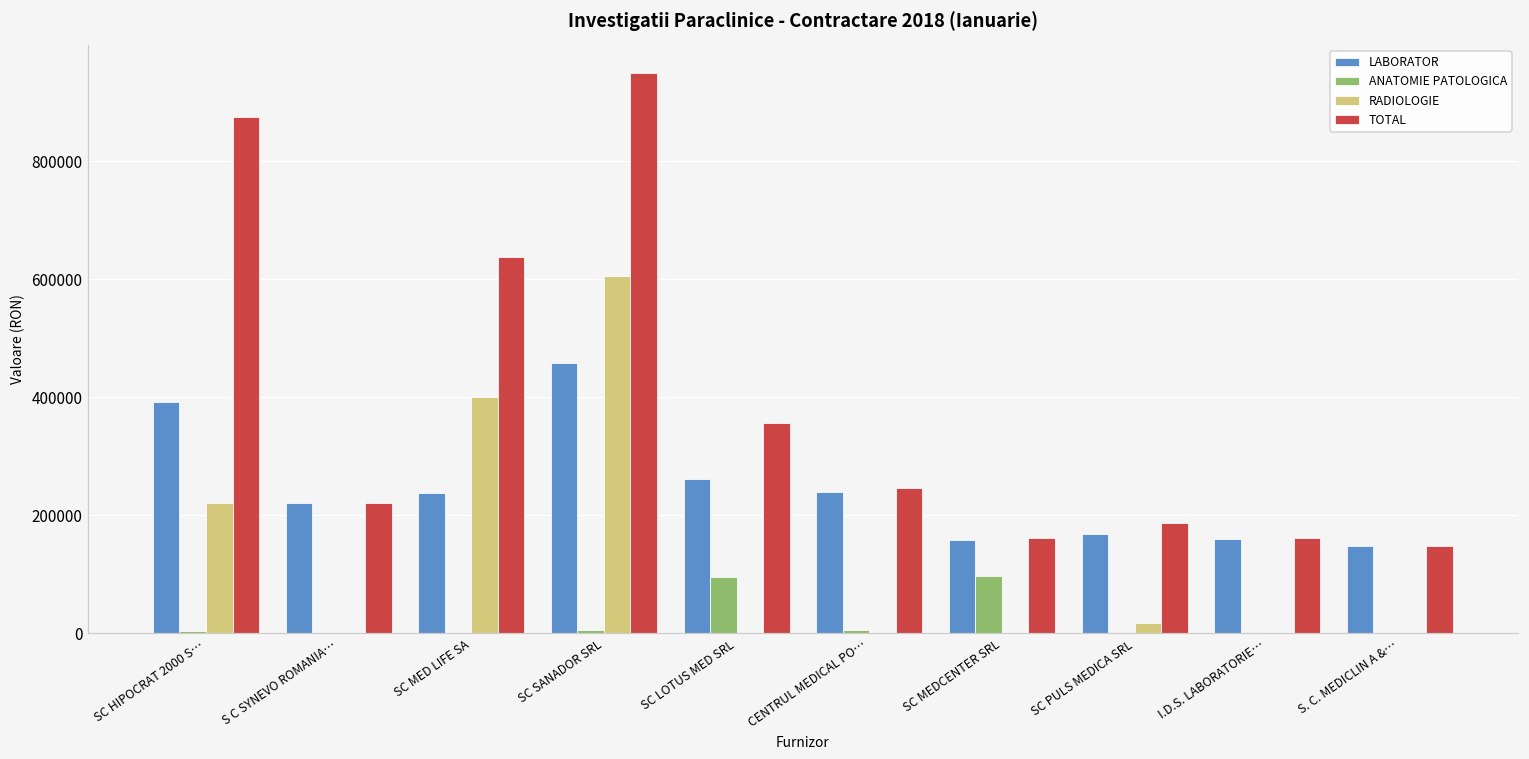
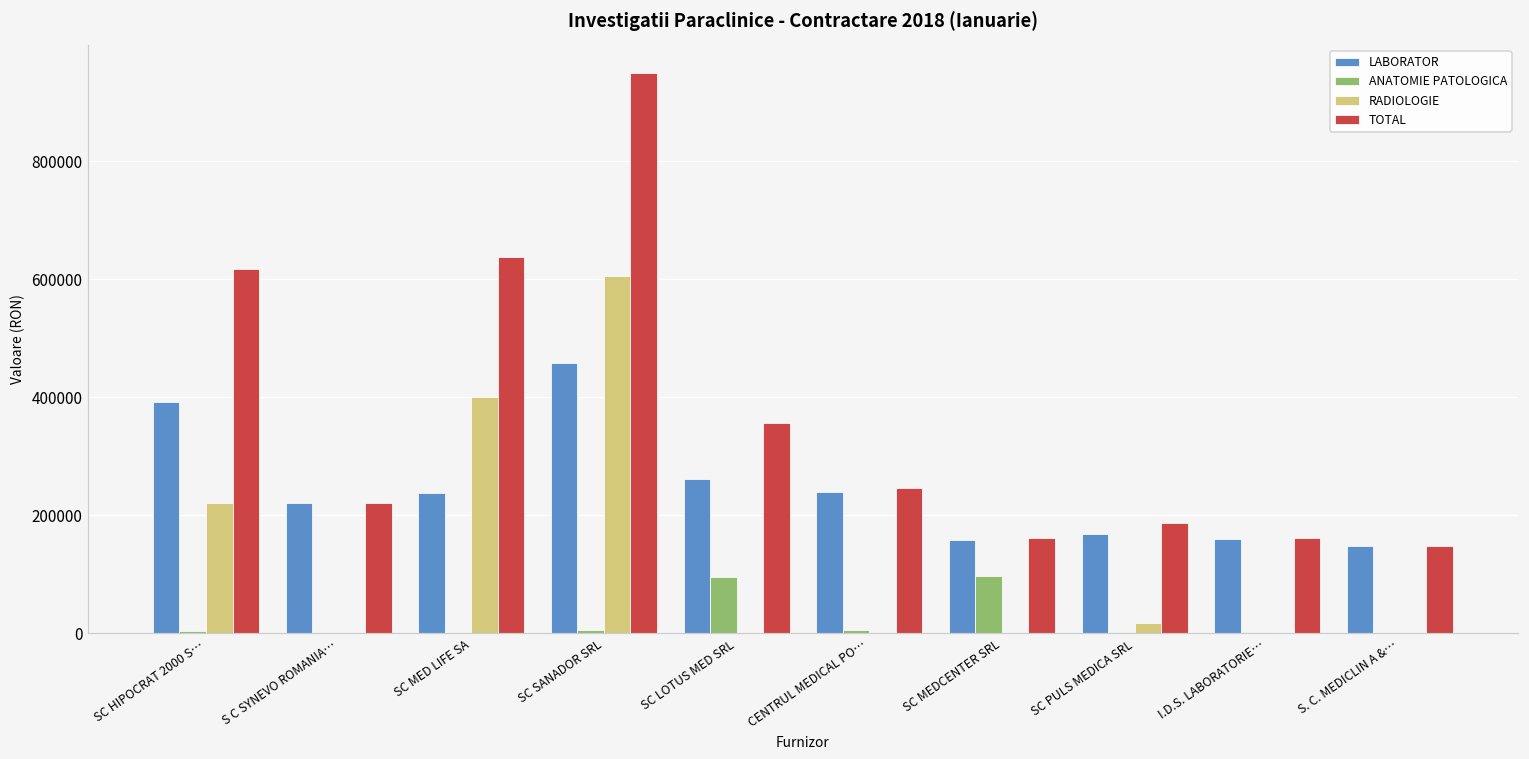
  {
    "LABORATOR": {
      "SC HIPOCRAT 2000 S…": 390000,
      "S C SYNEVO ROMANIA…": 220000,
      "SC MED LIFE SA": 240000,
      "SC SANADOR SRL": 460000,
      "SC LOTUS MED SRL": 260000,
      "CENTRUL MEDICAL PO…": 240000,
      "SC MEDCENTER SRL": 160000,
      "SC PULS MEDICA SRL": 170000,
      "I.D.S. LABORATORIE…": 160000,
      "S. C. MEDICLIN A &…": 150000
    },
    "ANATOMIE PATOLOGICA": {
      "S C SYNEVO ROMANIA…": 0,
      "SC SANADOR SRL": 10000,
      "SC LOTUS MED SRL": 100000,
      "CENTRUL MEDICAL PO…": 10000,
      "SC MEDCENTER SRL": 100000,
      "S. C. MEDICLIN A &…": 0
    },
    "RADIOLOGIE": {
      "SC HIPOCRAT 2000 S…": 220000,
      "S C SYNEVO ROMANIA…": 0,
      "SC MED LIFE SA": 400000,
      "SC SANADOR SRL": 600000,
      "SC LOTUS MED SRL": 0,
      "CENTRUL MEDICAL PO…": 0,
      "SC MEDCENTER SRL": 0,
      "SC PULS MEDICA SRL": 20000,
      "I.D.S. LABORATORIE…": 0,
      "S. C. MEDICLIN A &…": 0
    },
    "TOTAL": {
-     "SC HIPOCRAT 2000 S…": 880000,
+     "SC HIPOCRAT 2000 S…": 620000,
      "S C SYNEVO ROMANIA…": 220000,
      "SC MED LIFE SA": 640000,
      "SC SANADOR SRL": 950000,
      "SC LOTUS MED SRL": 360000,
      "CENTRUL MEDICAL PO…": 250000,
      "SC MEDCENTER SRL": 160000,
      "SC PULS MEDICA SRL": 190000,
      "I.D.S. LABORATORIE…": 160000,
      "S. C. MEDICLIN A &…": 150000
    }
  }
